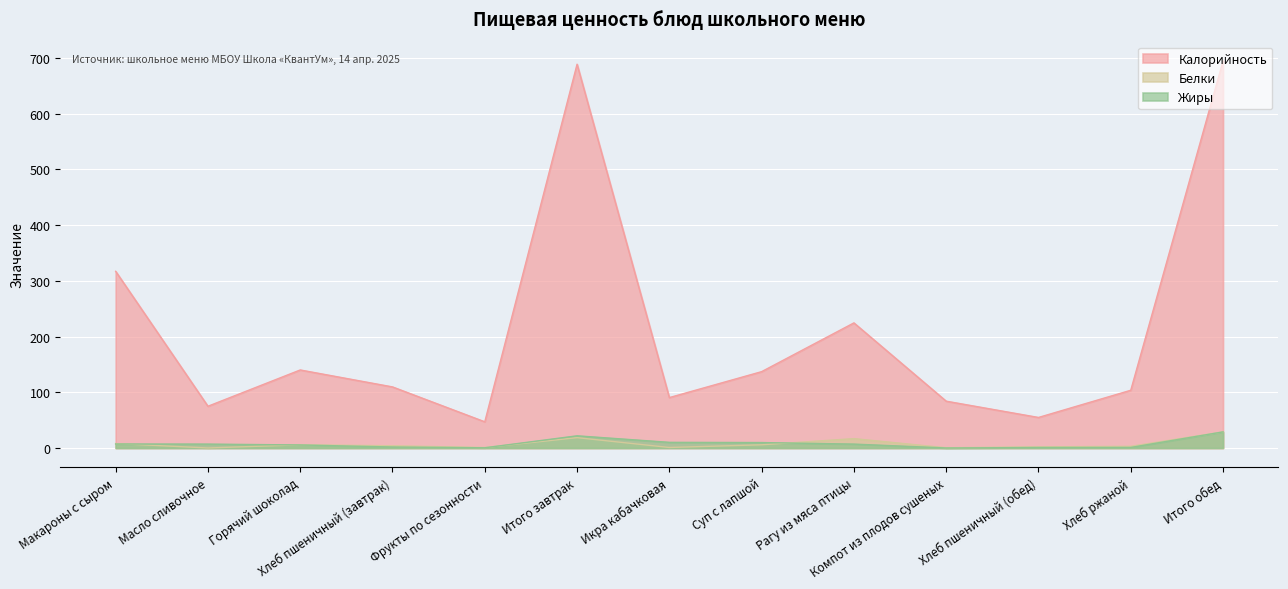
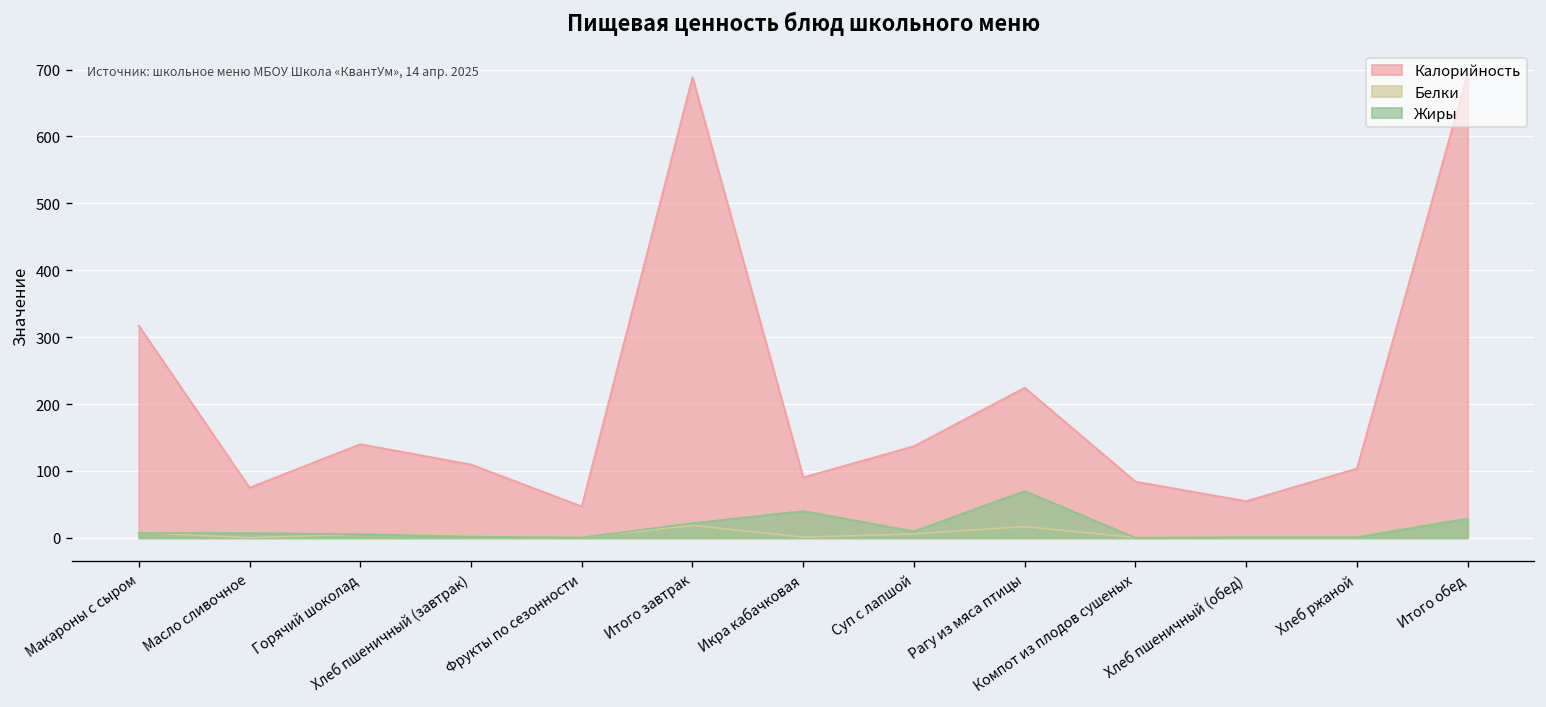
  {
    "Жиры": {
      "Масло сливочное": 10,
-     "Икра кабачковая": 10,
-     "Рагу из мяса птицы": 10
+     "Икра кабачковая": 40,
+     "Рагу из мяса птицы": 70
    }
  }
